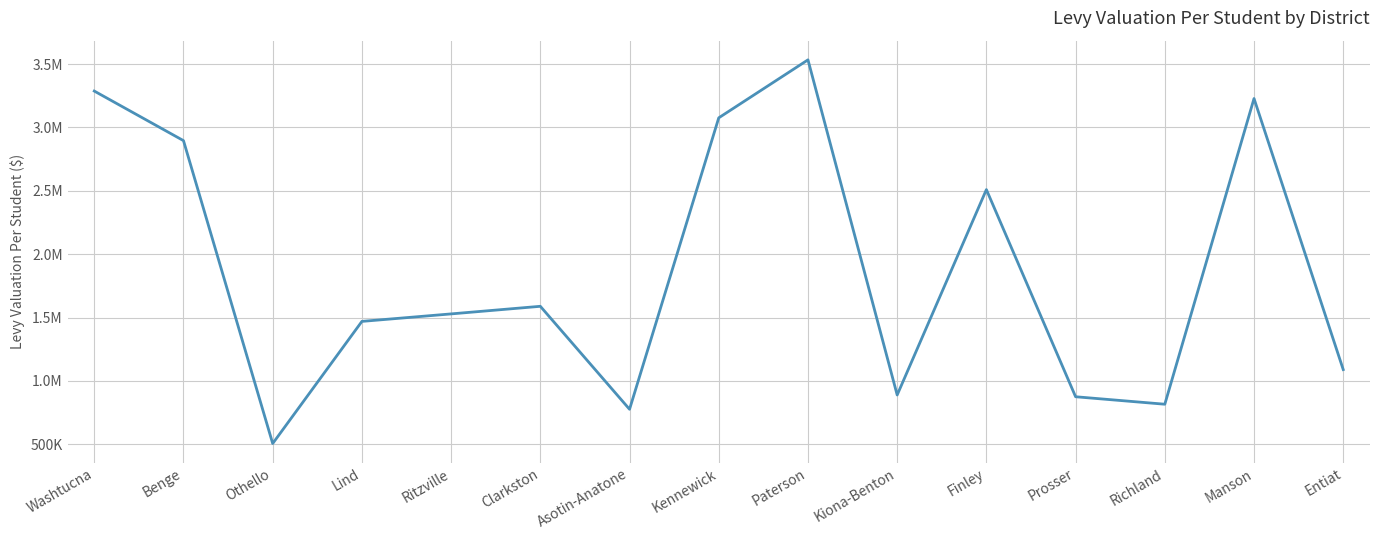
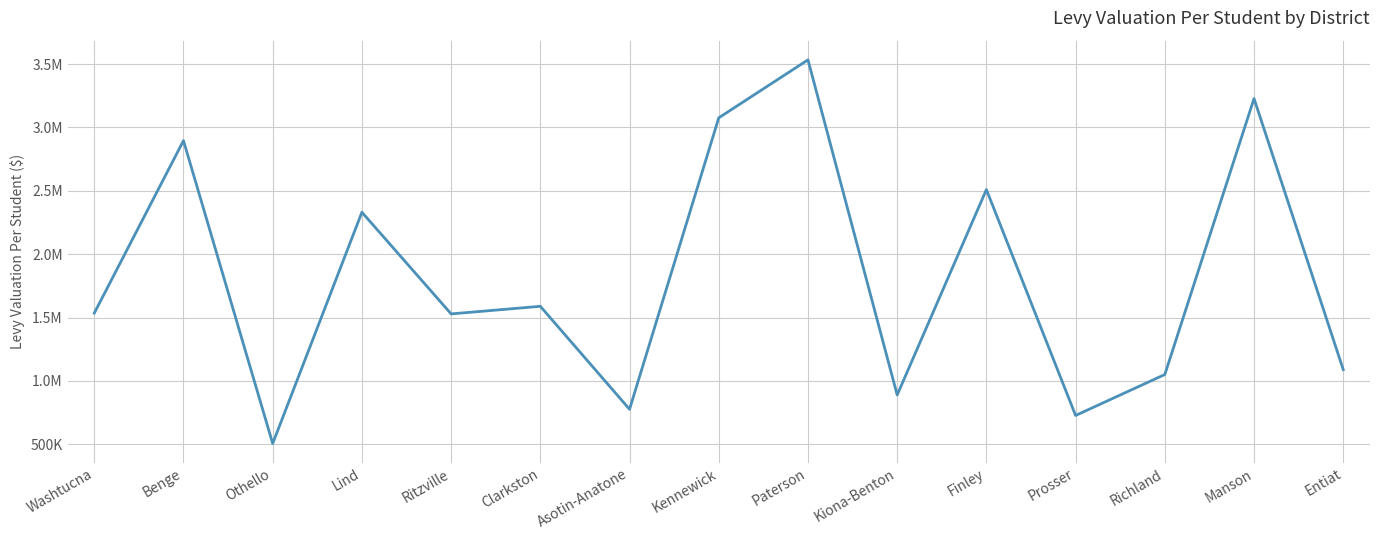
  {
-   "Washtucna": 3290000,
+   "Washtucna": 1530000,
    "Benge": 2900000,
    "Othello": 510000,
-   "Lind": 1470000,
+   "Lind": 2330000,
    "Ritzville": 1530000,
    "Clarkston": 1590000,
    "Asotin-Anatone": 780000,
    "Kennewick": 3080000,
    "Paterson": 3530000,
    "Kiona-Benton": 890000,
    "Finley": 2510000,
-   "Prosser": 870000,
-   "Richland": 820000,
+   "Prosser": 730000,
+   "Richland": 1050000,
    "Manson": 3230000,
    "Entiat": 1090000
  }
